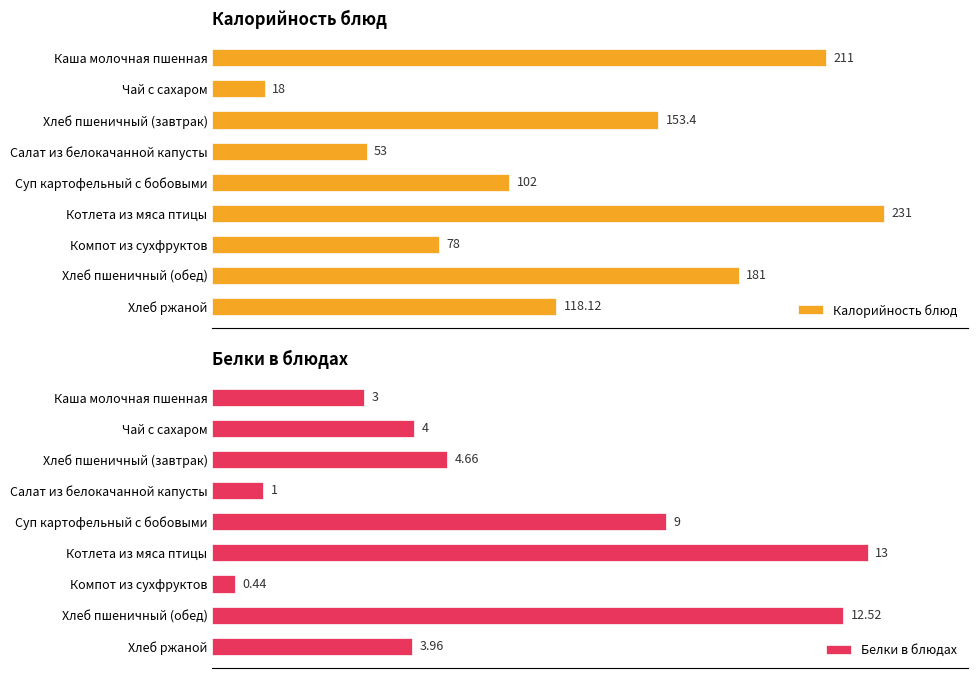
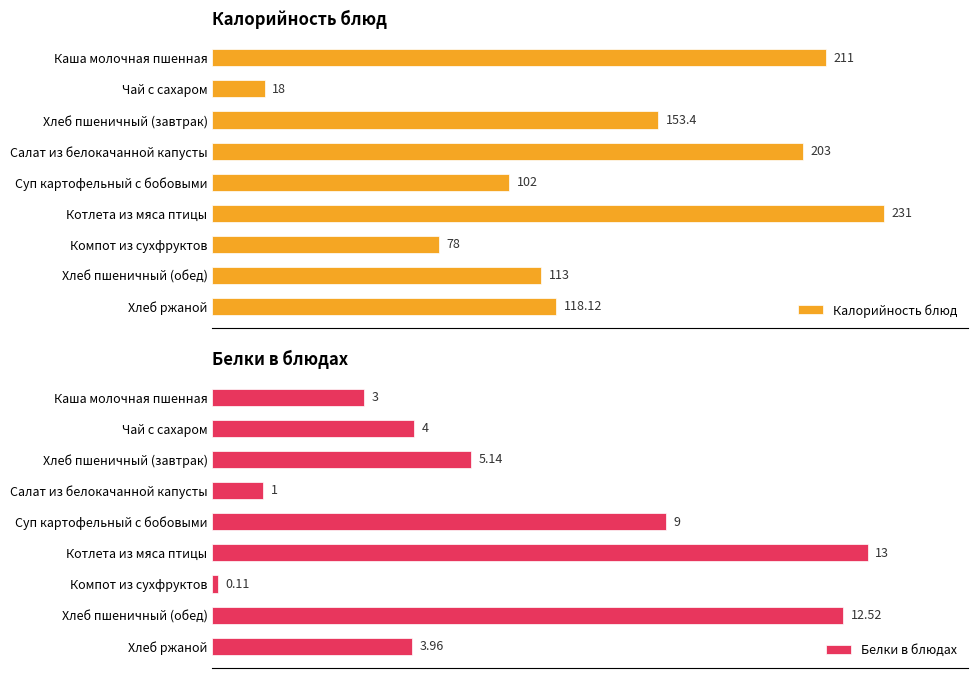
  {
    "Калорийность блюд": {
      "Каша молочная пшенная": 211,
      "Чай с сахаром": 18,
      "Хлеб пшеничный (завтрак)": 153.4,
-     "Салат из белокачанной капусты": 53,
+     "Салат из белокачанной капусты": 203,
      "Суп картофельный с бобовыми": 102,
      "Котлета из мяса птицы": 231,
      "Компот из сухфруктов": 78,
-     "Хлеб пшеничный (обед)": 181,
+     "Хлеб пшеничный (обед)": 113,
      "Хлеб ржаной": 118.12
    },
    "Белки в блюдах": {
      "Каша молочная пшенная": 3,
      "Чай с сахаром": 4,
-     "Хлеб пшеничный (завтрак)": 4.66,
+     "Хлеб пшеничный (завтрак)": 5.14,
      "Салат из белокачанной капусты": 1,
      "Суп картофельный с бобовыми": 9,
      "Котлета из мяса птицы": 13,
-     "Компот из сухфруктов": 0.44,
+     "Компот из сухфруктов": 0.11,
      "Хлеб пшеничный (обед)": 12.52,
      "Хлеб ржаной": 3.96
    }
  }
